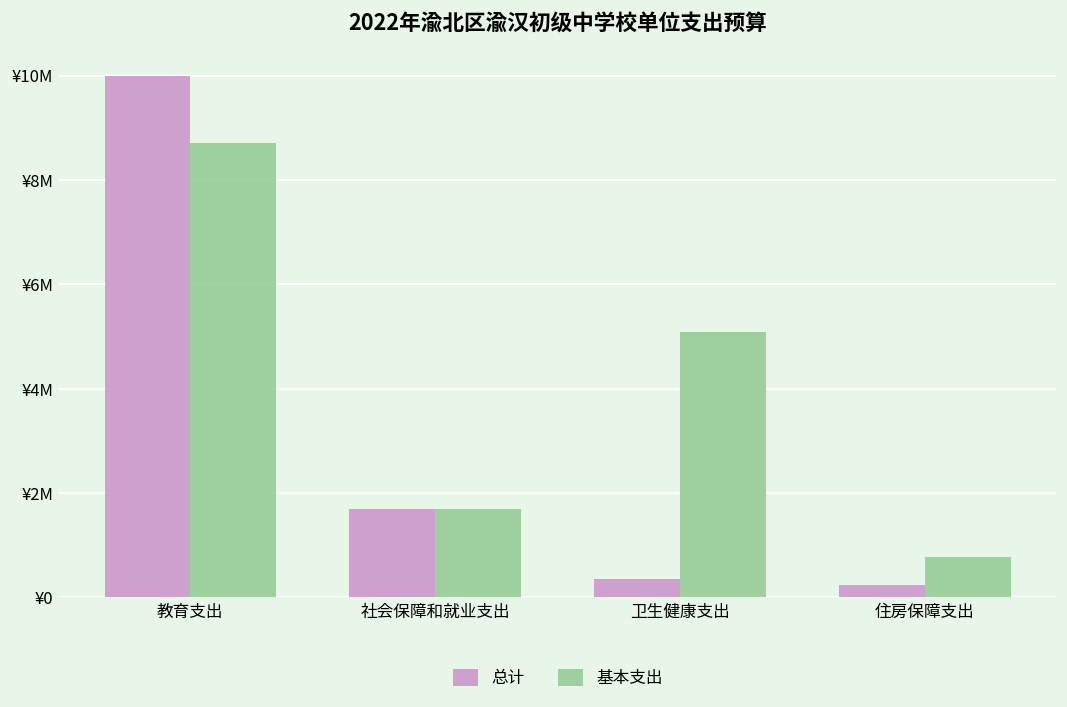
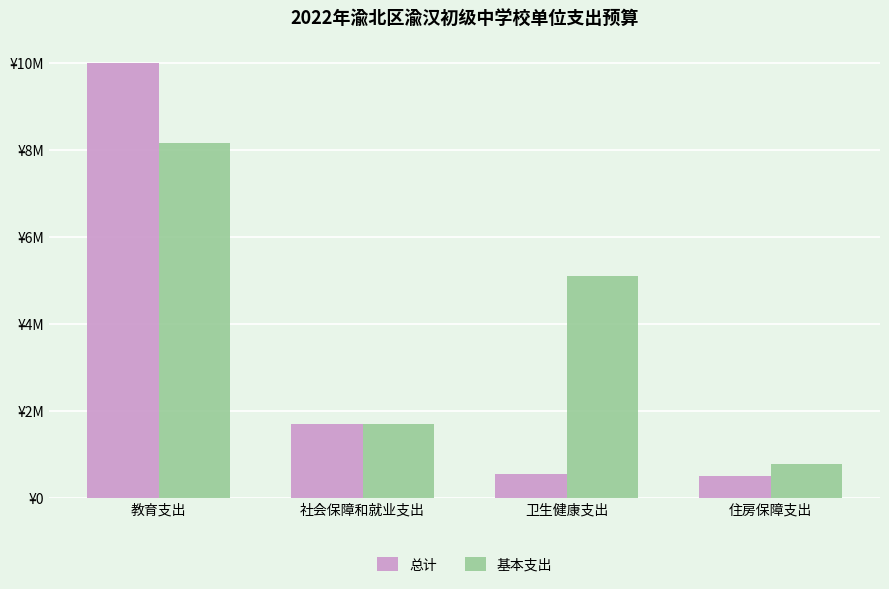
  {
    "总计": {
      "教育支出": "¥10000000",
      "社会保障和就业支出": "¥1700000",
-     "卫生健康支出": "¥400000",
-     "住房保障支出": "¥200000"
+     "卫生健康支出": "¥500000",
+     "住房保障支出": "¥500000"
    },
    "基本支出": {
-     "教育支出": "¥8700000",
+     "教育支出": "¥8200000",
      "社会保障和就业支出": "¥1700000",
      "卫生健康支出": "¥5100000",
      "住房保障支出": "¥800000"
    }
  }
